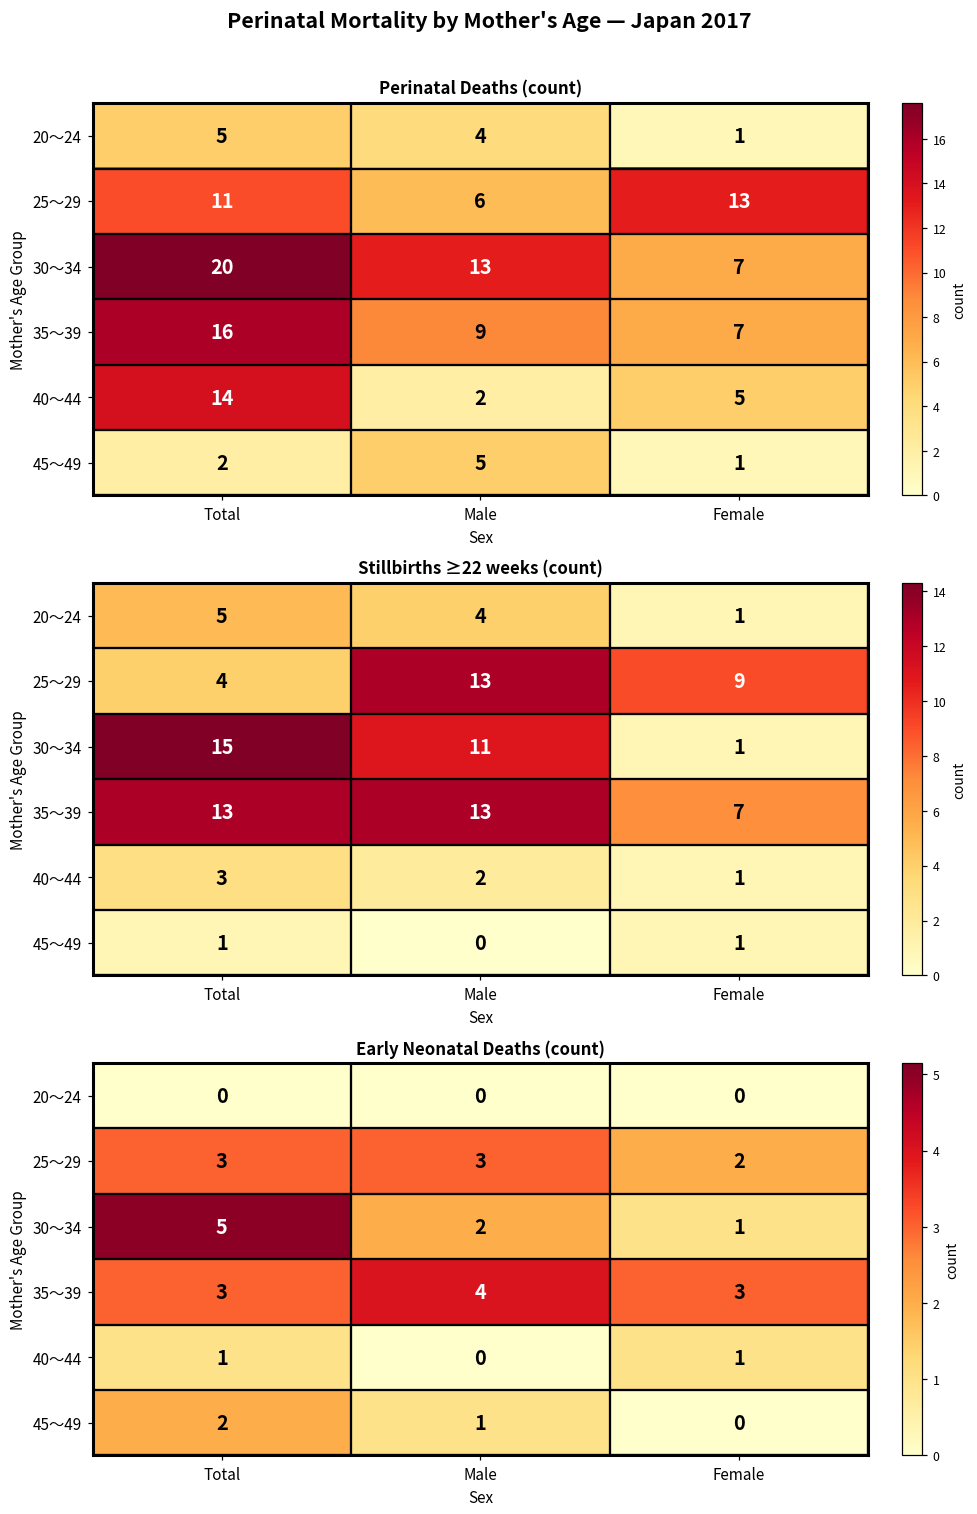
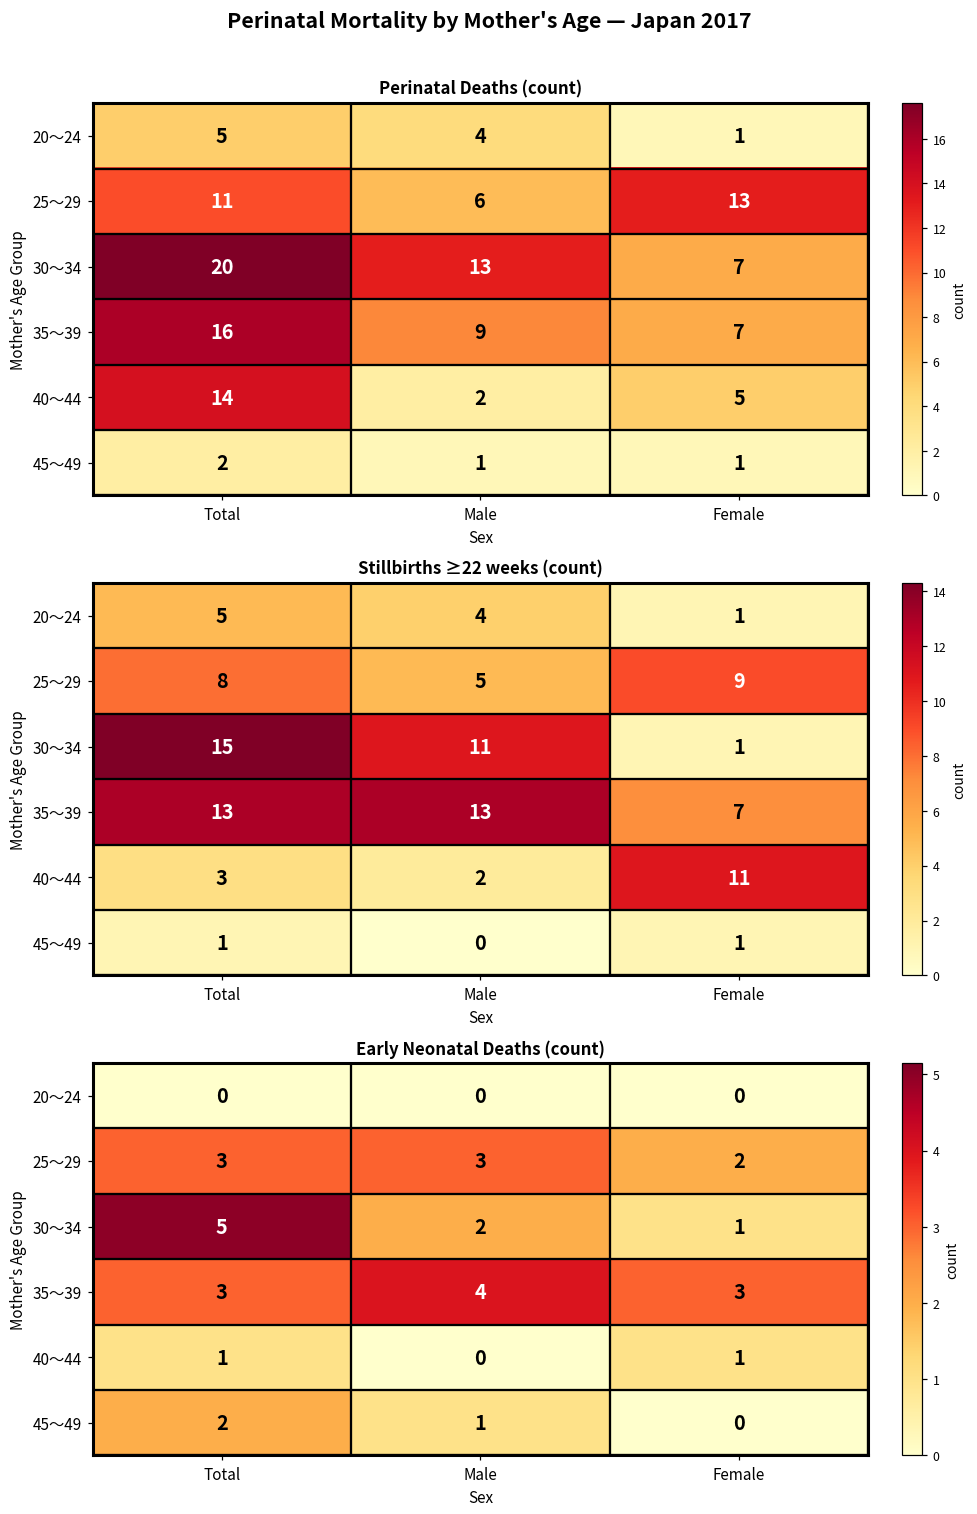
  {
    "Perinatal Deaths (count)": {
      "20～24": {
        "Total": 5,
        "Male": 4,
        "Female": 1
      },
      "25～29": {
        "Total": 11,
        "Male": 6,
        "Female": 13
      },
      "30～34": {
        "Total": 20,
        "Male": 13,
        "Female": 7
      },
      "35～39": {
        "Total": 16,
        "Male": 9,
        "Female": 7
      },
      "40～44": {
        "Total": 14,
        "Male": 2,
        "Female": 5
      },
      "45～49": {
        "Total": 2,
-       "Male": 5,
+       "Male": 1,
        "Female": 1
      }
    },
    "Stillbirths ≥22 weeks (count)": {
      "20～24": {
        "Total": 5,
        "Male": 4,
        "Female": 1
      },
      "25～29": {
-       "Total": 4,
-       "Male": 13,
+       "Total": 8,
+       "Male": 5,
        "Female": 9
      },
      "30～34": {
        "Total": 15,
        "Male": 11,
        "Female": 1
      },
      "35～39": {
        "Total": 13,
        "Male": 13,
        "Female": 7
      },
      "40～44": {
        "Total": 3,
        "Male": 2,
-       "Female": 1
+       "Female": 11
      },
      "45～49": {
        "Total": 1,
        "Male": 0,
        "Female": 1
      }
    },
    "Early Neonatal Deaths (count)": {
      "20～24": {
        "Total": 0,
        "Male": 0,
        "Female": 0
      },
      "25～29": {
        "Total": 3,
        "Male": 3,
        "Female": 2
      },
      "30～34": {
        "Total": 5,
        "Male": 2,
        "Female": 1
      },
      "35～39": {
        "Total": 3,
        "Male": 4,
        "Female": 3
      },
      "40～44": {
        "Total": 1,
        "Male": 0,
        "Female": 1
      },
      "45～49": {
        "Total": 2,
        "Male": 1,
        "Female": 0
      }
    }
  }
